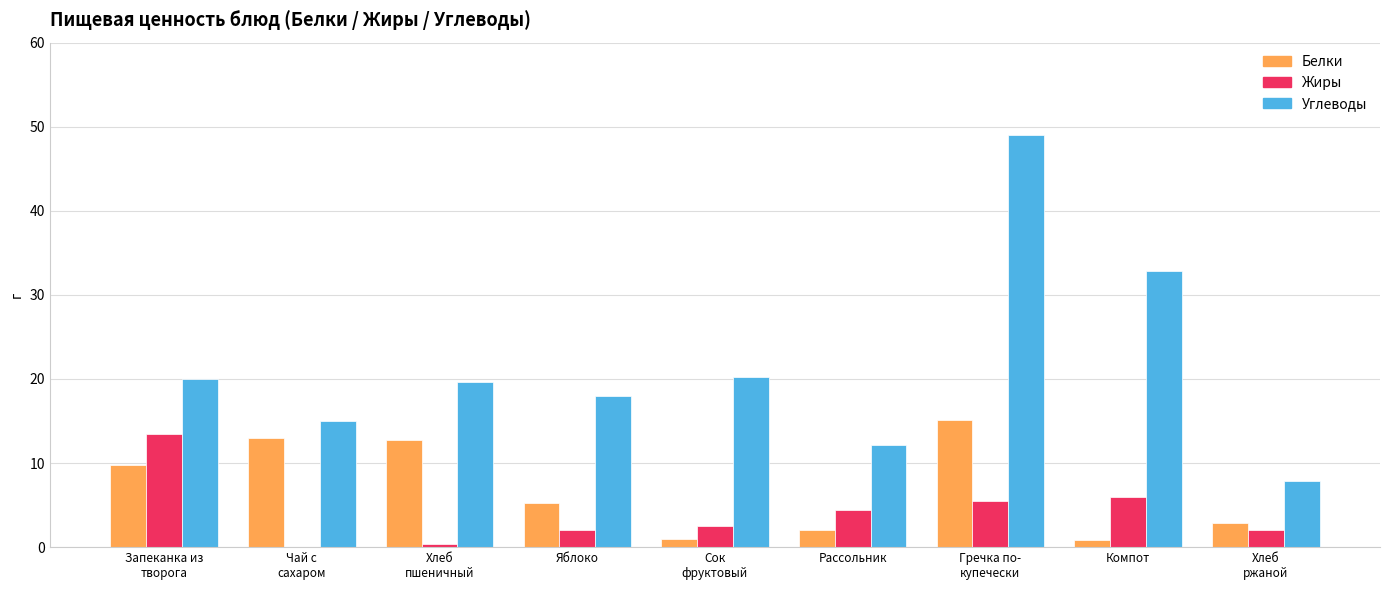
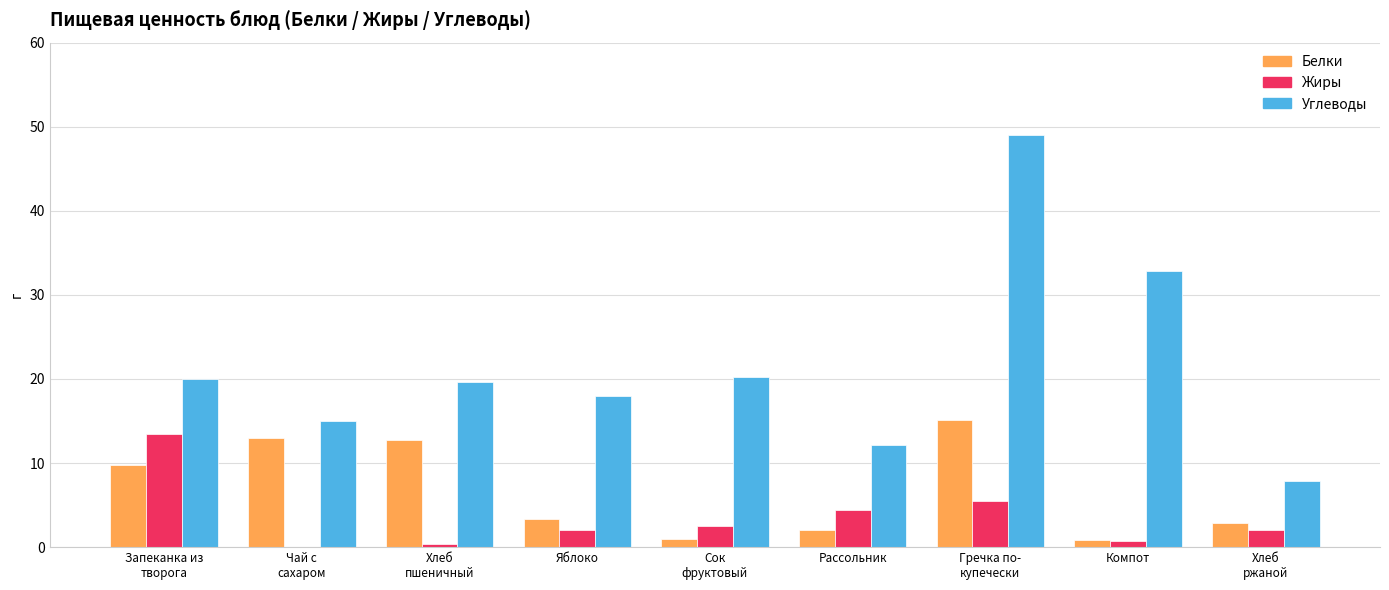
  {
    "Белки": {
      "Запеканка из творога": 10,
      "Чай с сахаром": 13,
      "Хлеб пшеничный": 13,
-     "Яблоко": 5,
+     "Яблоко": 3,
      "Сок фруктовый": 1,
      "Рассольник": 2,
      "Гречка по- купечески": 15,
      "Компот": 1,
      "Хлеб ржаной": 3
    },
    "Жиры": {
      "Запеканка из творога": 14,
      "Хлеб пшеничный": 0,
      "Яблоко": 2,
      "Сок фруктовый": 3,
      "Рассольник": 4,
      "Гречка по- купечески": 6,
-     "Компот": 6,
+     "Компот": 1,
      "Хлеб ржаной": 2
    },
    "Углеводы": {
      "Запеканка из творога": 20,
      "Чай с сахаром": 15,
      "Хлеб пшеничный": 20,
      "Яблоко": 18,
      "Сок фруктовый": 20,
      "Рассольник": 12,
      "Гречка по- купечески": 49,
      "Компот": 33,
      "Хлеб ржаной": 8
    }
  }
